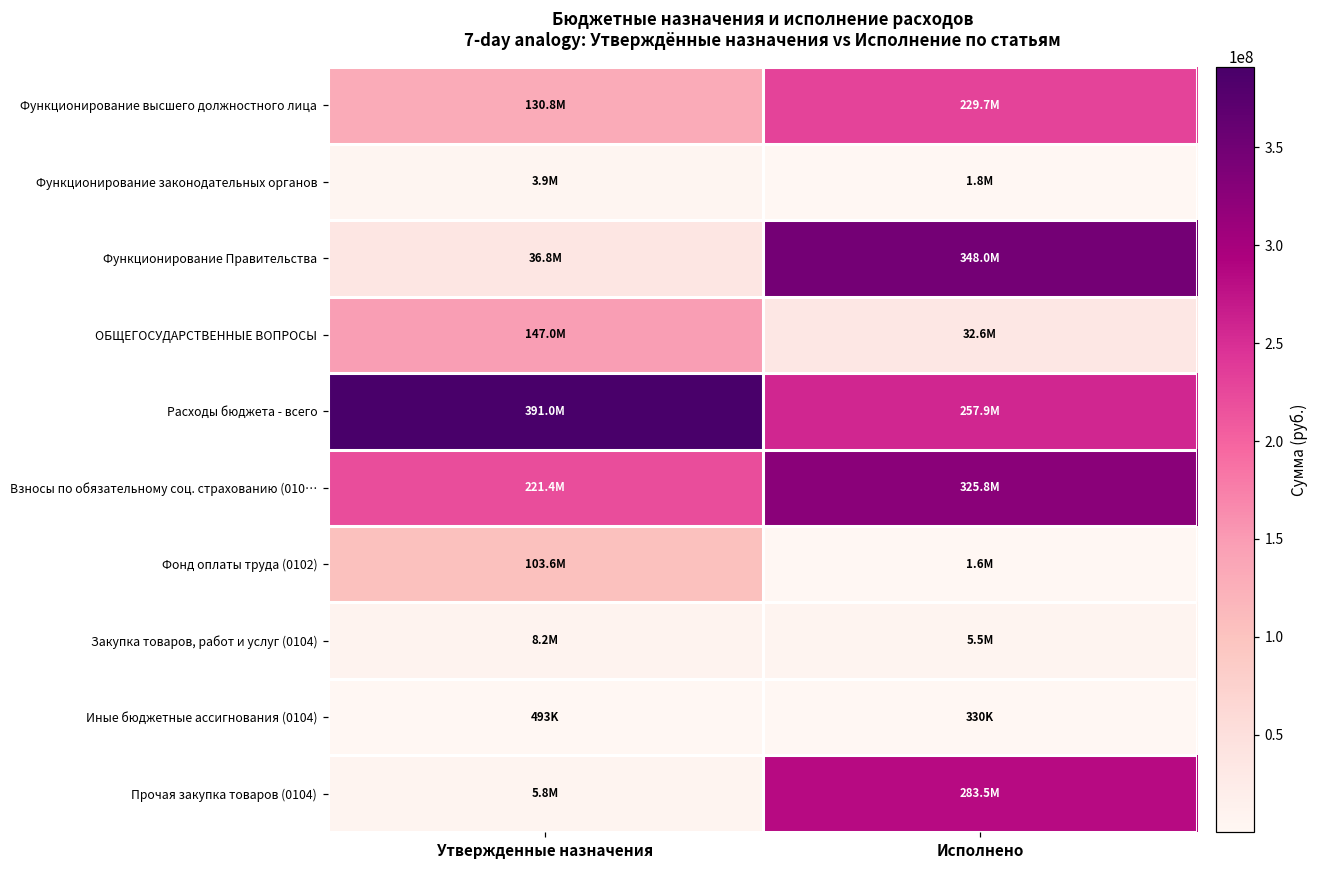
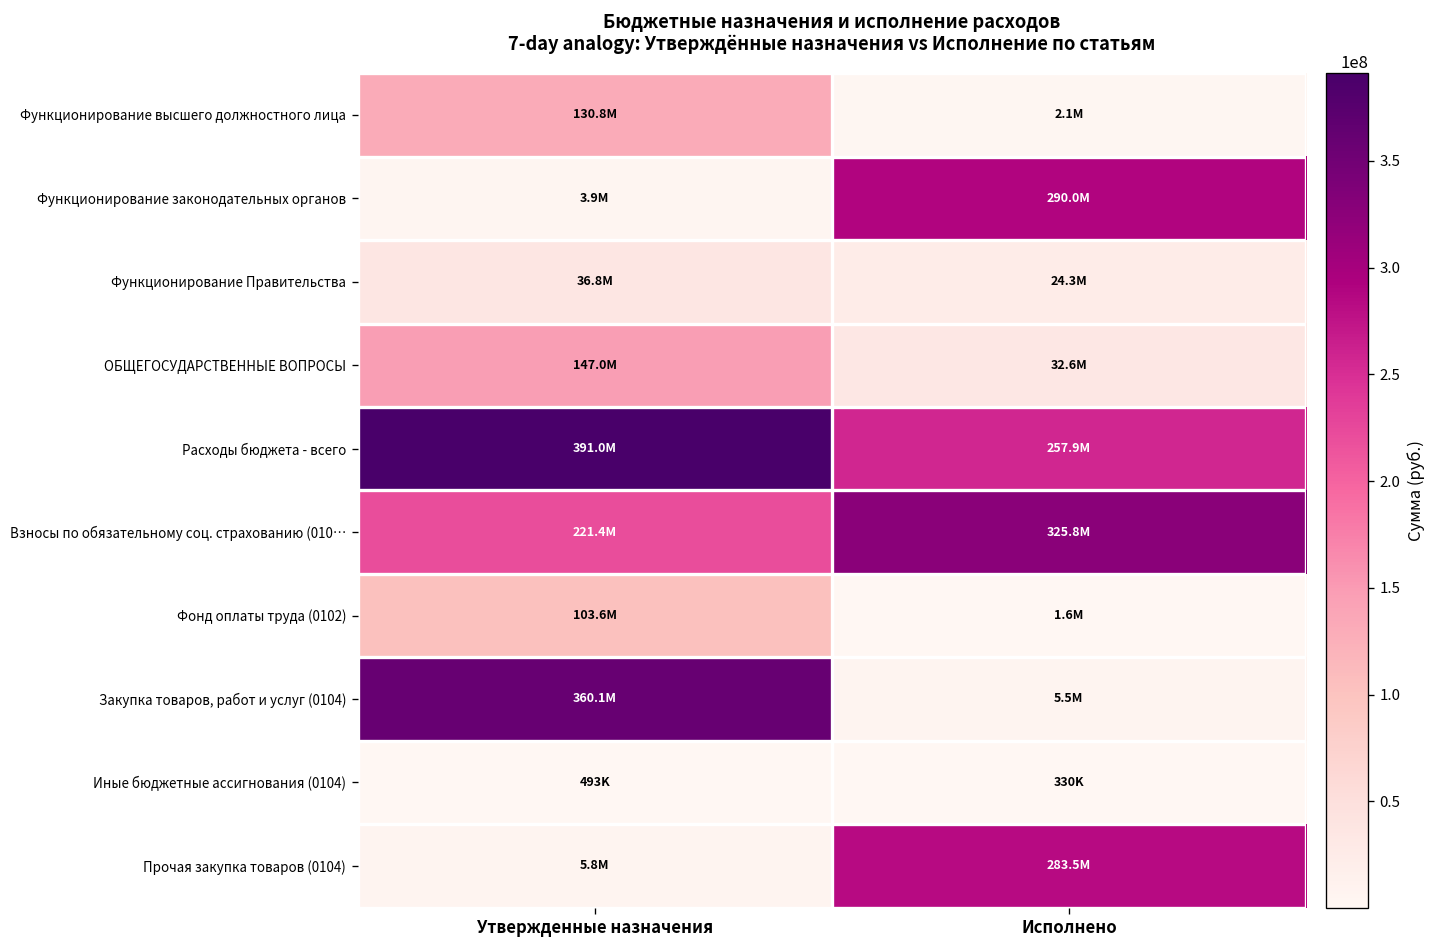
  {
    "Функционирование высшего должностного лица": {
      "Утвержденные назначения": "130.8M",
-     "Исполнено": "229.7M"
+     "Исполнено": "2.1M"
    },
    "Функционирование законодательных органов": {
      "Утвержденные назначения": "3.9M",
-     "Исполнено": "1.8M"
+     "Исполнено": "290.0M"
    },
    "Функционирование Правительства": {
      "Утвержденные назначения": "36.8M",
-     "Исполнено": "348.0M"
+     "Исполнено": "24.3M"
    },
    "ОБЩЕГОСУДАРСТВЕННЫЕ ВОПРОСЫ": {
      "Утвержденные назначения": "147.0M",
      "Исполнено": "32.6M"
    },
    "Расходы бюджета - всего": {
      "Утвержденные назначения": "391.0M",
      "Исполнено": "257.9M"
    },
    "Взносы по обязательному соц. страхованию (010…": {
      "Утвержденные назначения": "221.4M",
      "Исполнено": "325.8M"
    },
    "Фонд оплаты труда (0102)": {
      "Утвержденные назначения": "103.6M",
      "Исполнено": "1.6M"
    },
    "Закупка товаров, работ и услуг (0104)": {
-     "Утвержденные назначения": "8.2M",
+     "Утвержденные назначения": "360.1M",
      "Исполнено": "5.5M"
    },
    "Иные бюджетные ассигнования (0104)": {
      "Утвержденные назначения": "493K",
      "Исполнено": "330K"
    },
    "Прочая закупка товаров (0104)": {
      "Утвержденные назначения": "5.8M",
      "Исполнено": "283.5M"
    }
  }
